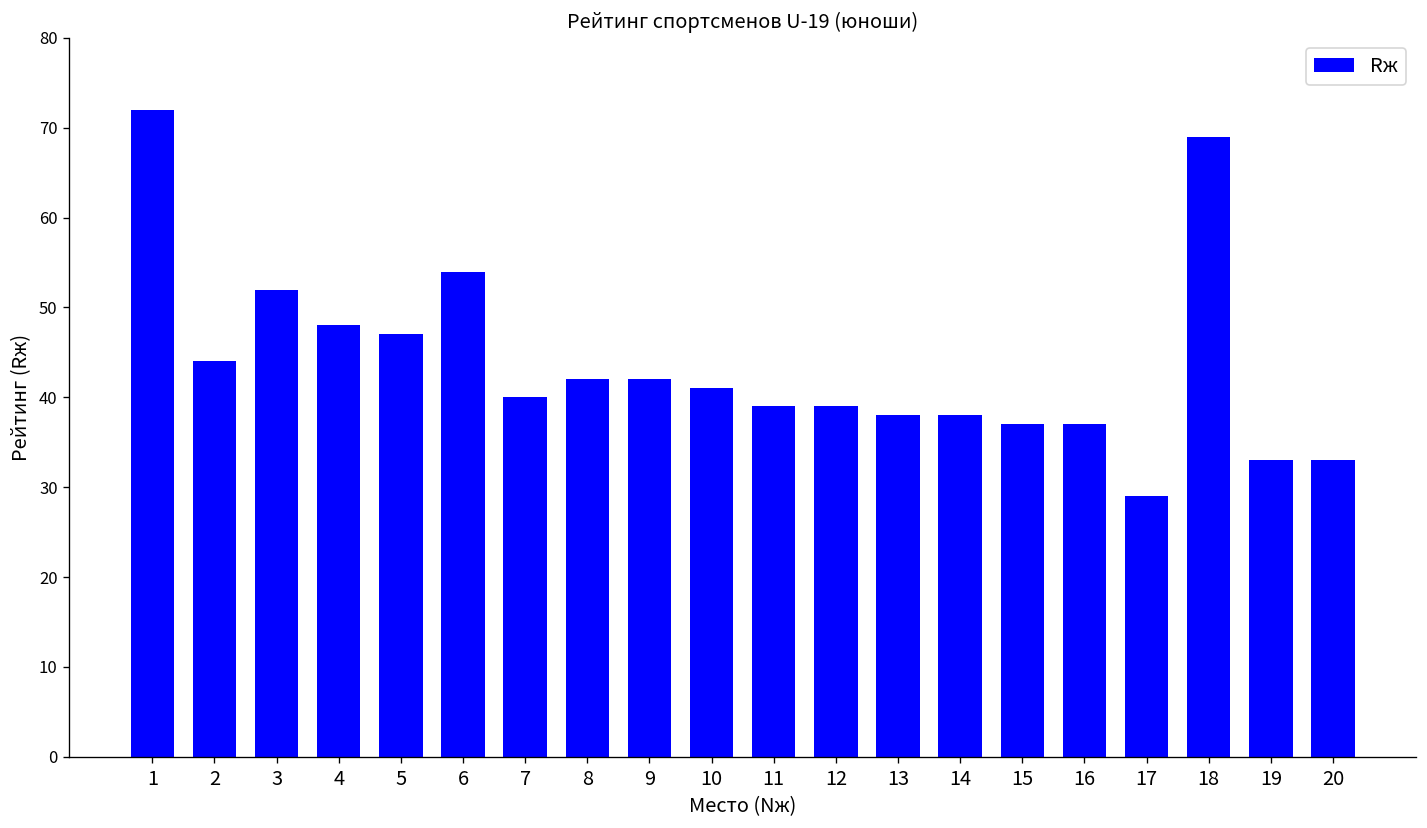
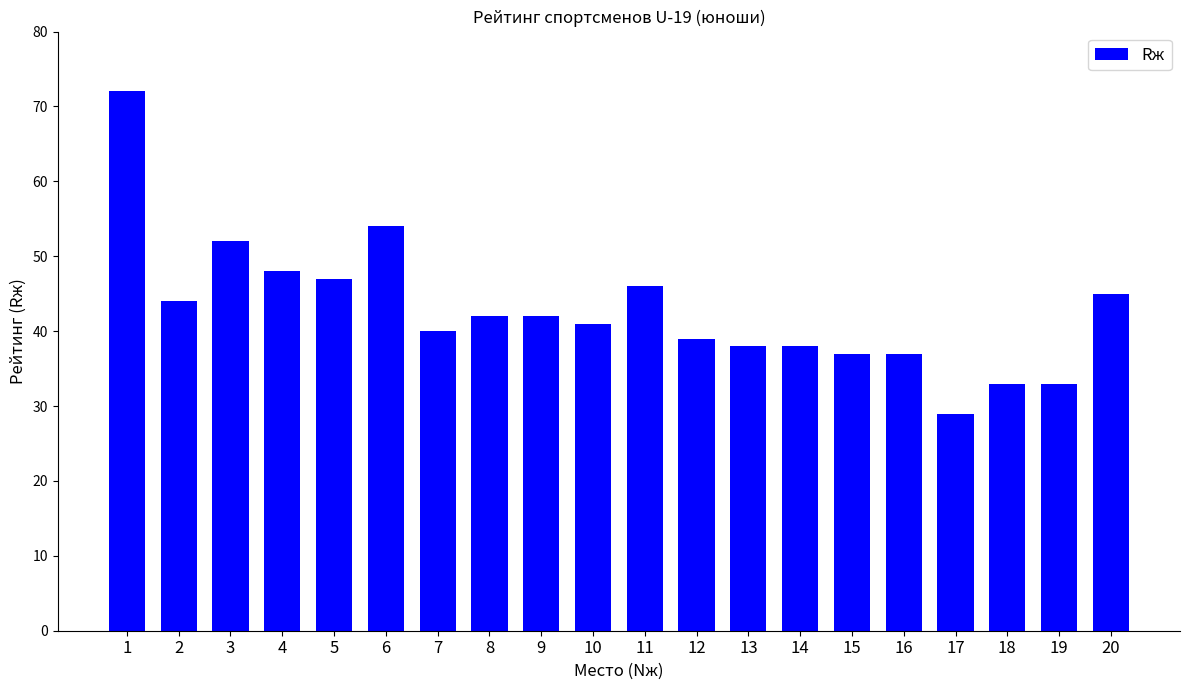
  {
    "1": 72,
    "2": 44,
    "3": 52,
    "4": 48,
    "5": 47,
    "6": 54,
    "7": 40,
    "8": 42,
    "9": 42,
    "10": 41,
-   "11": 39,
+   "11": 46,
    "12": 39,
    "13": 38,
    "14": 38,
    "15": 37,
    "16": 37,
    "17": 29,
-   "18": 69,
+   "18": 33,
    "19": 33,
-   "20": 33
+   "20": 45
  }
